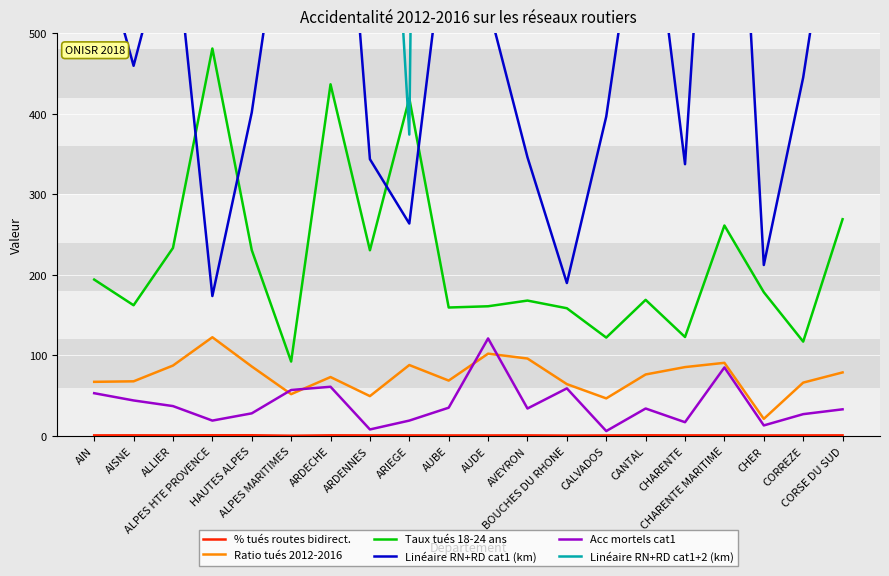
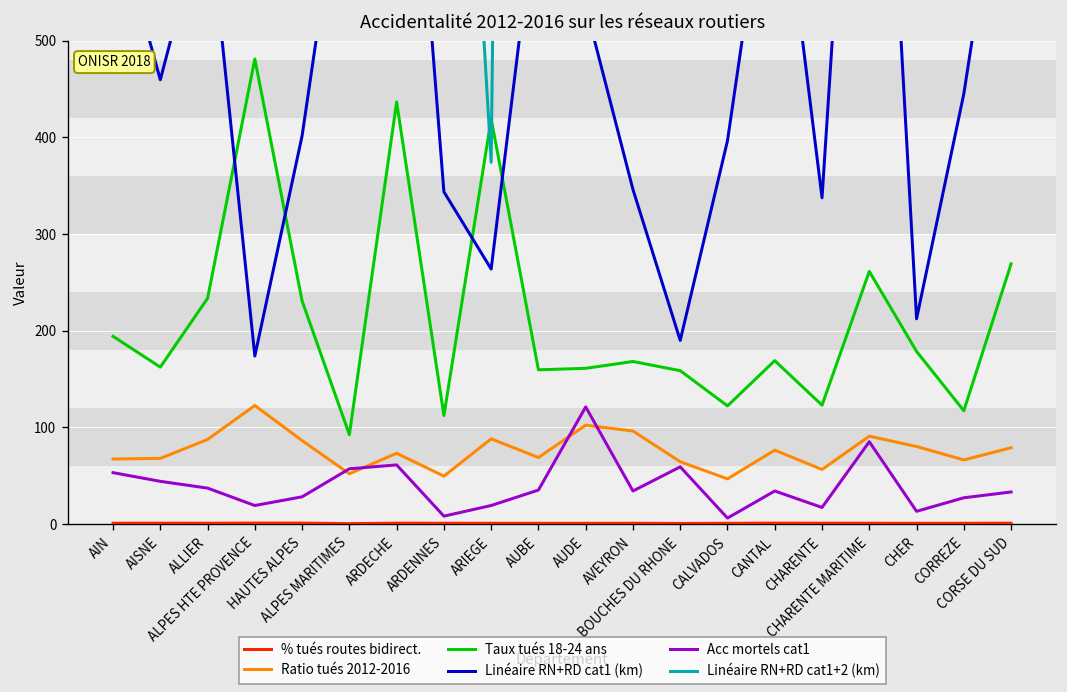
  {
    "% tués routes bidirect.": {
      "AIN": 0,
      "AISNE": 0,
      "ALLIER": 0,
      "ALPES HTE PROVENCE": 0,
      "HAUTES ALPES": 0,
      "ALPES MARITIMES": 0,
      "ARDECHE": 0,
      "ARDENNES": 0,
      "ARIEGE": 0,
      "AUBE": 0,
      "AUDE": 0,
      "AVEYRON": 0,
      "BOUCHES DU RHONE": 0,
      "CALVADOS": 0,
      "CANTAL": 0,
      "CHARENTE": 0,
      "CHARENTE MARITIME": 0,
      "CHER": 0,
      "CORREZE": 0,
      "CORSE DU SUD": 0
    },
    "Ratio tués 2012-2016": {
      "AIN": 70,
      "AISNE": 70,
      "ALLIER": 90,
      "ALPES HTE PROVENCE": 120,
      "HAUTES ALPES": 90,
      "ALPES MARITIMES": 50,
      "ARDECHE": 70,
      "ARDENNES": 50,
      "ARIEGE": 90,
      "AUBE": 70,
      "AUDE": 100,
      "AVEYRON": 100,
      "BOUCHES DU RHONE": 60,
      "CALVADOS": 50,
      "CANTAL": 80,
-     "CHARENTE": 90,
+     "CHARENTE": 60,
      "CHARENTE MARITIME": 90,
-     "CHER": 20,
+     "CHER": 80,
      "CORREZE": 70,
      "CORSE DU SUD": 80
    },
    "Taux tués 18-24 ans": {
      "AIN": 190,
      "AISNE": 160,
      "ALLIER": 230,
      "ALPES HTE PROVENCE": 480,
      "HAUTES ALPES": 230,
      "ALPES MARITIMES": 90,
      "ARDECHE": 440,
-     "ARDENNES": 230,
+     "ARDENNES": 110,
      "ARIEGE": 420,
      "AUBE": 160,
      "AUDE": 160,
      "AVEYRON": 170,
      "BOUCHES DU RHONE": 160,
      "CALVADOS": 120,
      "CANTAL": 170,
      "CHARENTE": 120,
      "CHARENTE MARITIME": 260,
      "CHER": 180,
      "CORREZE": 120,
      "CORSE DU SUD": 270
    },
    "Linéaire RN+RD cat1 (km)": {
      "ALPES HTE PROVENCE": 170,
      "HAUTES ALPES": 400,
      "ARDENNES": 340,
      "ARIEGE": 260,
      "AVEYRON": 350,
      "BOUCHES DU RHONE": 190,
      "CALVADOS": 400,
      "CHARENTE": 340,
      "CHER": 210,
      "CORREZE": 450
    },
    "Acc mortels cat1": {
      "AIN": 50,
      "AISNE": 40,
      "ALLIER": 40,
      "ALPES HTE PROVENCE": 20,
      "HAUTES ALPES": 30,
      "ALPES MARITIMES": 60,
      "ARDECHE": 60,
      "ARDENNES": 10,
      "ARIEGE": 20,
      "AUBE": 40,
      "AUDE": 120,
      "AVEYRON": 30,
      "BOUCHES DU RHONE": 60,
      "CALVADOS": 10,
      "CANTAL": 30,
      "CHARENTE": 20,
      "CHARENTE MARITIME": 90,
      "CHER": 10,
      "CORREZE": 30,
      "CORSE DU SUD": 30
    },
    "Linéaire RN+RD cat1+2 (km)": {
      "ARIEGE": 370
    }
  }
